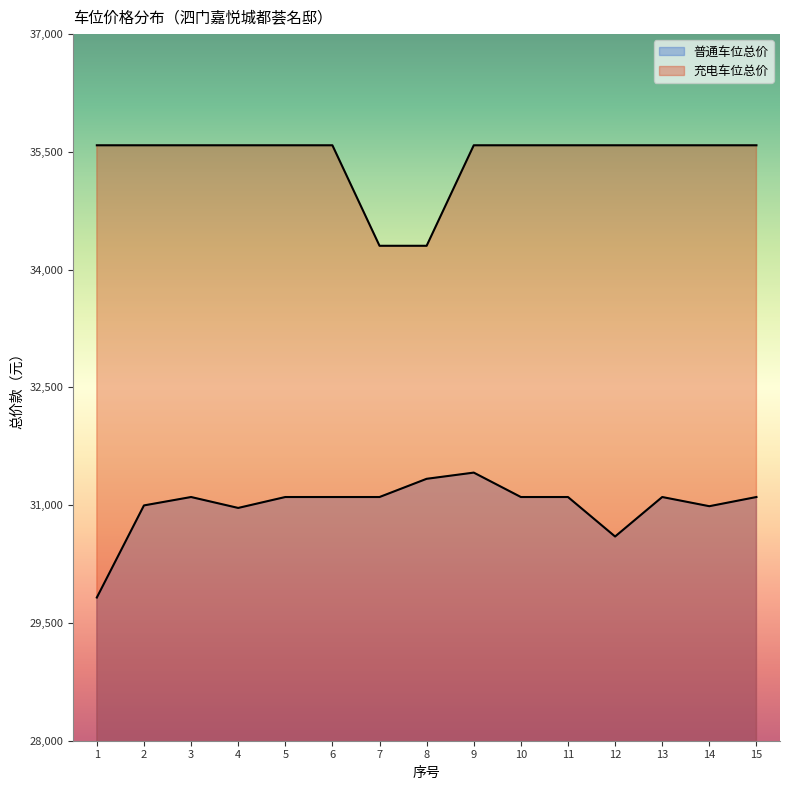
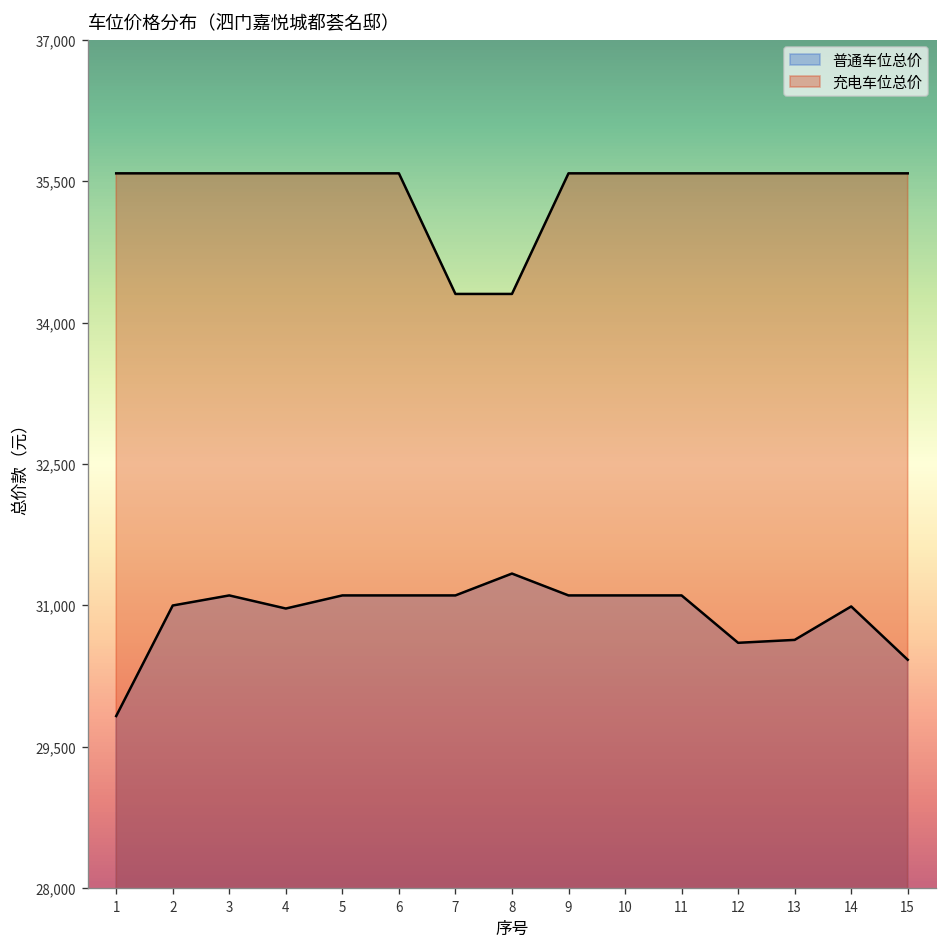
  {
    "普通车位总价": {
      "1": "29,800",
      "2": "31,000",
      "3": "31,100",
      "4": "31,000",
      "5": "31,100",
      "6": "31,100",
      "7": "31,100",
      "8": "31,300",
-     "9": "31,400",
+     "9": "31,100",
      "10": "31,100",
      "11": "31,100",
      "12": "30,600",
-     "13": "31,100",
+     "13": "30,600",
      "14": "31,000",
-     "15": "31,100"
+     "15": "30,400"
    },
    "充电车位总价": {
      "1": "35,600",
      "2": "35,600",
      "3": "35,600",
      "4": "35,600",
      "5": "35,600",
      "6": "35,600",
      "7": "34,300",
      "8": "34,300",
      "9": "35,600",
      "10": "35,600",
      "11": "35,600",
      "12": "35,600",
      "13": "35,600",
      "14": "35,600",
      "15": "35,600"
    }
  }
